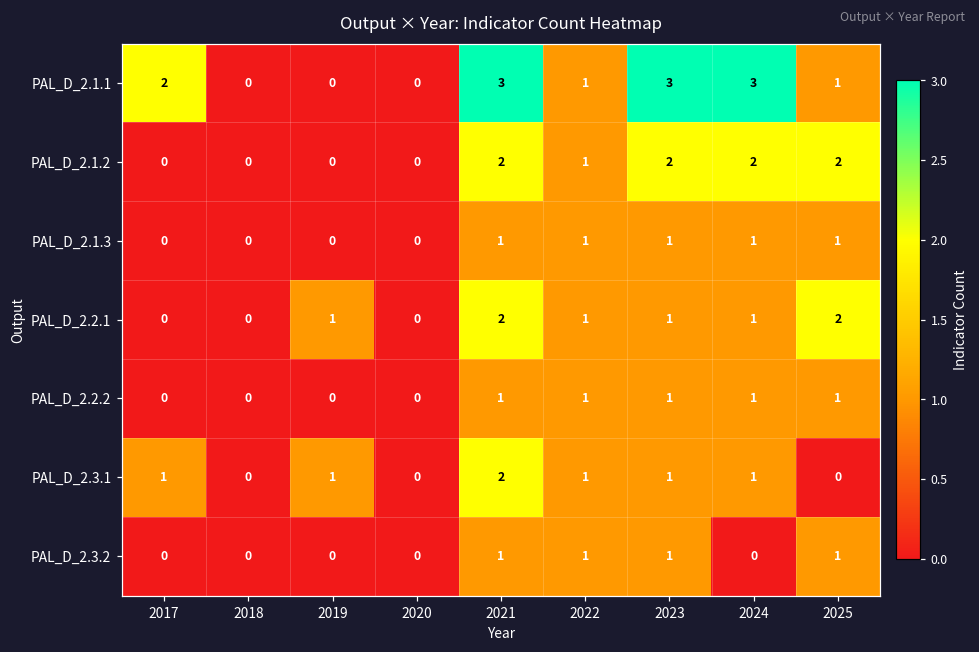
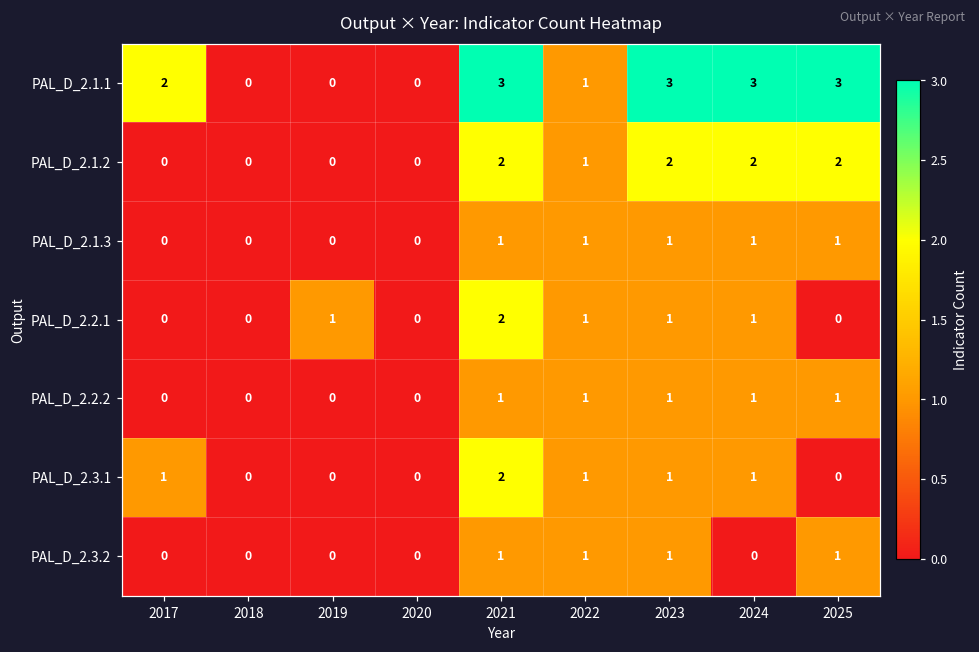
  {
    "PAL_D_2.1.1": {
      "2017": 2,
      "2018": 0,
      "2019": 0,
      "2020": 0,
      "2021": 3,
      "2022": 1,
      "2023": 3,
      "2024": 3,
-     "2025": 1
+     "2025": 3
    },
    "PAL_D_2.1.2": {
      "2017": 0,
      "2018": 0,
      "2019": 0,
      "2020": 0,
      "2021": 2,
      "2022": 1,
      "2023": 2,
      "2024": 2,
      "2025": 2
    },
    "PAL_D_2.1.3": {
      "2017": 0,
      "2018": 0,
      "2019": 0,
      "2020": 0,
      "2021": 1,
      "2022": 1,
      "2023": 1,
      "2024": 1,
      "2025": 1
    },
    "PAL_D_2.2.1": {
      "2017": 0,
      "2018": 0,
      "2019": 1,
      "2020": 0,
      "2021": 2,
      "2022": 1,
      "2023": 1,
      "2024": 1,
-     "2025": 2
+     "2025": 0
    },
    "PAL_D_2.2.2": {
      "2017": 0,
      "2018": 0,
      "2019": 0,
      "2020": 0,
      "2021": 1,
      "2022": 1,
      "2023": 1,
      "2024": 1,
      "2025": 1
    },
    "PAL_D_2.3.1": {
      "2017": 1,
      "2018": 0,
-     "2019": 1,
+     "2019": 0,
      "2020": 0,
      "2021": 2,
      "2022": 1,
      "2023": 1,
      "2024": 1,
      "2025": 0
    },
    "PAL_D_2.3.2": {
      "2017": 0,
      "2018": 0,
      "2019": 0,
      "2020": 0,
      "2021": 1,
      "2022": 1,
      "2023": 1,
      "2024": 0,
      "2025": 1
    }
  }
